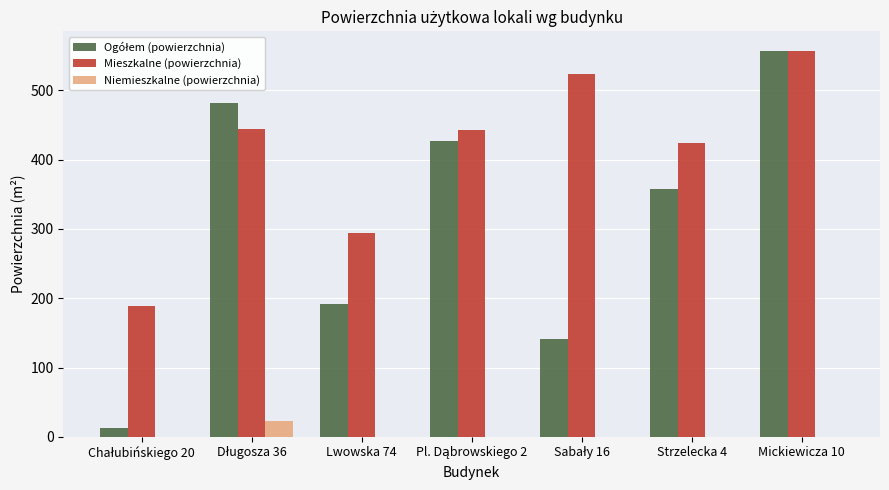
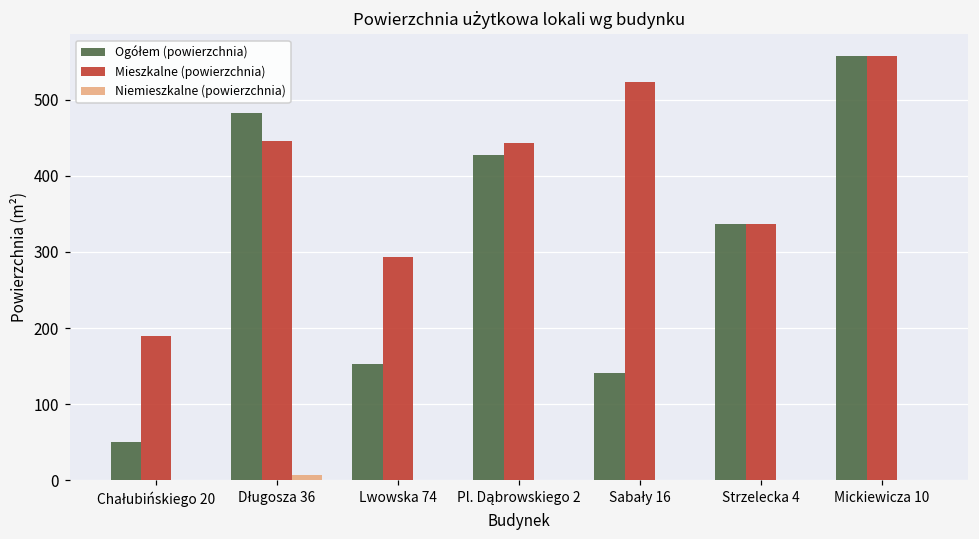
  {
    "Ogółem (powierzchnia)": {
-     "Chałubińskiego 20": 10,
+     "Chałubińskiego 20": 50,
      "Długosza 36": 480,
-     "Lwowska 74": 190,
+     "Lwowska 74": 150,
      "Pl. Dąbrowskiego 2": 430,
      "Sabały 16": 140,
-     "Strzelecka 4": 360,
+     "Strzelecka 4": 340,
      "Mickiewicza 10": 560
    },
    "Mieszkalne (powierzchnia)": {
      "Chałubińskiego 20": 190,
      "Długosza 36": 440,
      "Lwowska 74": 290,
      "Pl. Dąbrowskiego 2": 440,
      "Sabały 16": 520,
-     "Strzelecka 4": 420,
+     "Strzelecka 4": 340,
      "Mickiewicza 10": 560
    },
    "Niemieszkalne (powierzchnia)": {
      "Chałubińskiego 20": 0,
-     "Długosza 36": 20,
+     "Długosza 36": 10,
      "Lwowska 74": 0,
      "Pl. Dąbrowskiego 2": 0,
      "Sabały 16": 0,
      "Strzelecka 4": 0,
      "Mickiewicza 10": 0
    }
  }
